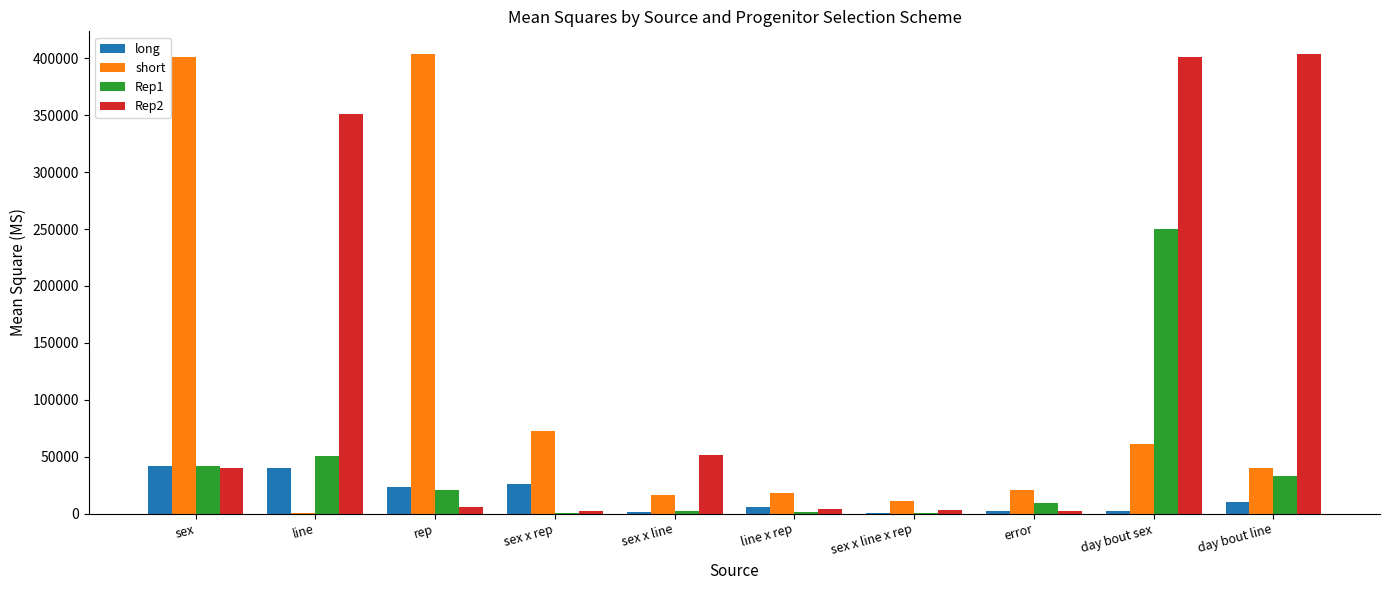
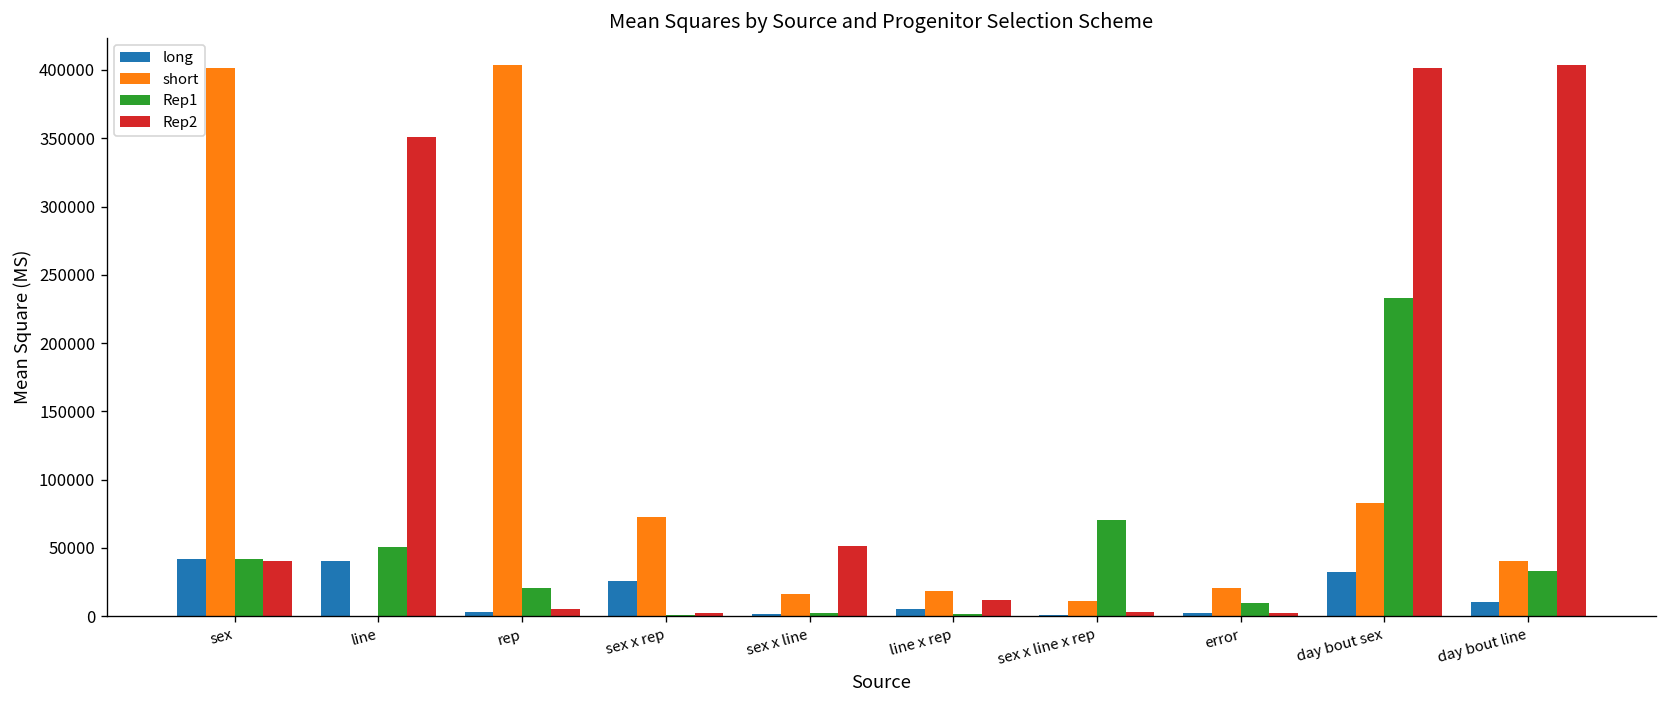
  {
    "long": {
      "sex": 42000,
      "line": 40000,
-     "rep": 23000,
+     "rep": 3000,
      "sex x rep": 26000,
      "line x rep": 6000,
      "error": 3000,
-     "day bout sex": 2000,
+     "day bout sex": 33000,
      "day bout line": 10000
    },
    "short": {
      "sex": 401000,
      "rep": 404000,
      "sex x rep": 73000,
      "sex x line": 16000,
      "line x rep": 18000,
      "sex x line x rep": 11000,
      "error": 21000,
-     "day bout sex": 61000,
+     "day bout sex": 83000,
      "day bout line": 40000
    },
    "Rep1": {
      "sex": 42000,
      "line": 51000,
      "rep": 21000,
-     "sex x line x rep": 1000,
+     "sex x line x rep": 71000,
      "error": 10000,
-     "day bout sex": 250000,
+     "day bout sex": 233000,
      "day bout line": 33000
    },
    "Rep2": {
      "sex": 40000,
      "line": 351000,
      "rep": 6000,
      "sex x rep": 3000,
      "sex x line": 51000,
-     "line x rep": 4000,
+     "line x rep": 12000,
      "sex x line x rep": 3000,
      "error": 3000,
      "day bout sex": 401000,
      "day bout line": 404000
    }
  }
